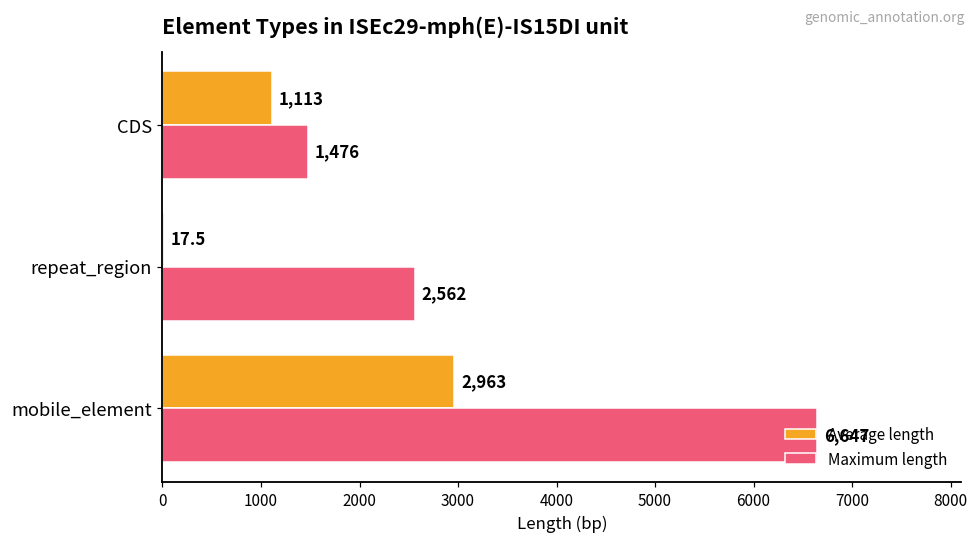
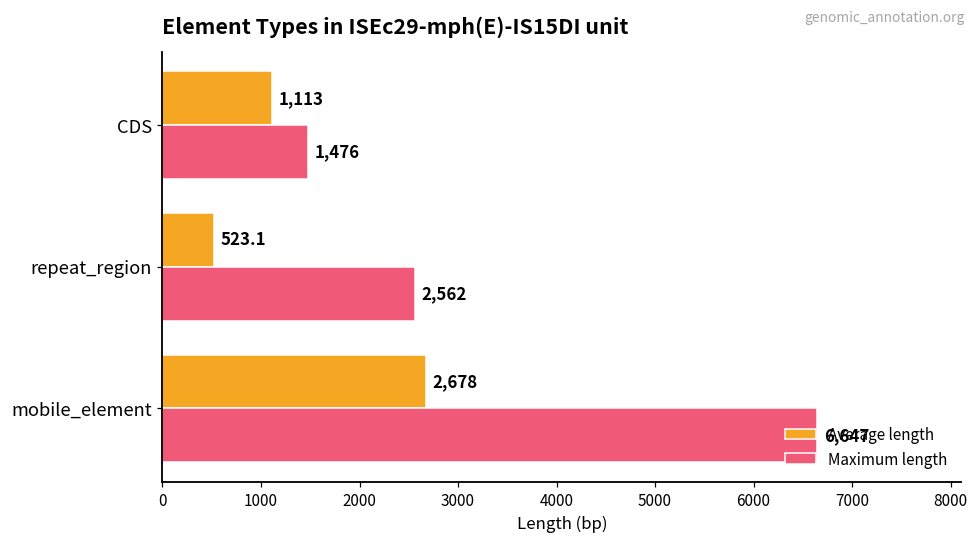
  {
    "Average length": {
      "CDS": "1,113",
-     "repeat_region": "17.5",
-     "mobile_element": "2,963"
+     "repeat_region": "523.1",
+     "mobile_element": "2,678"
    },
    "Maximum length": {
      "CDS": "1,476",
      "repeat_region": "2,562",
      "mobile_element": "6,647"
    }
  }
